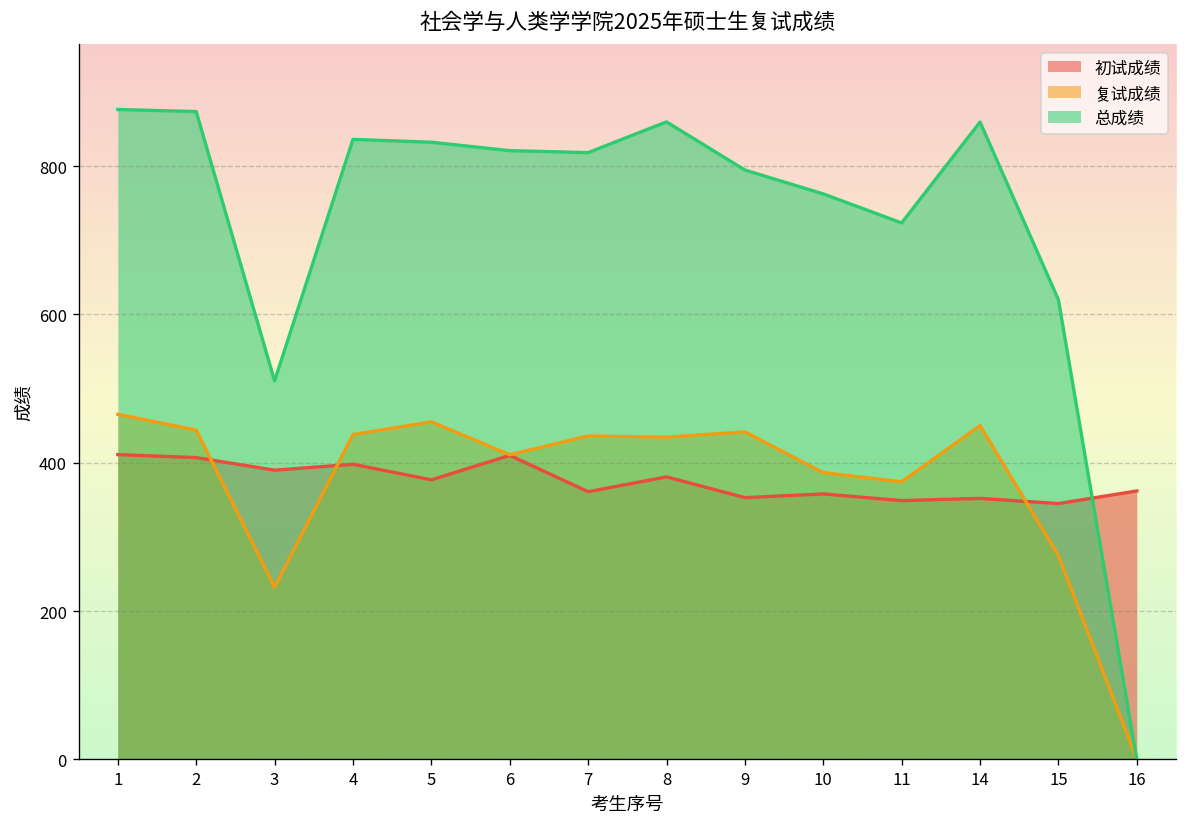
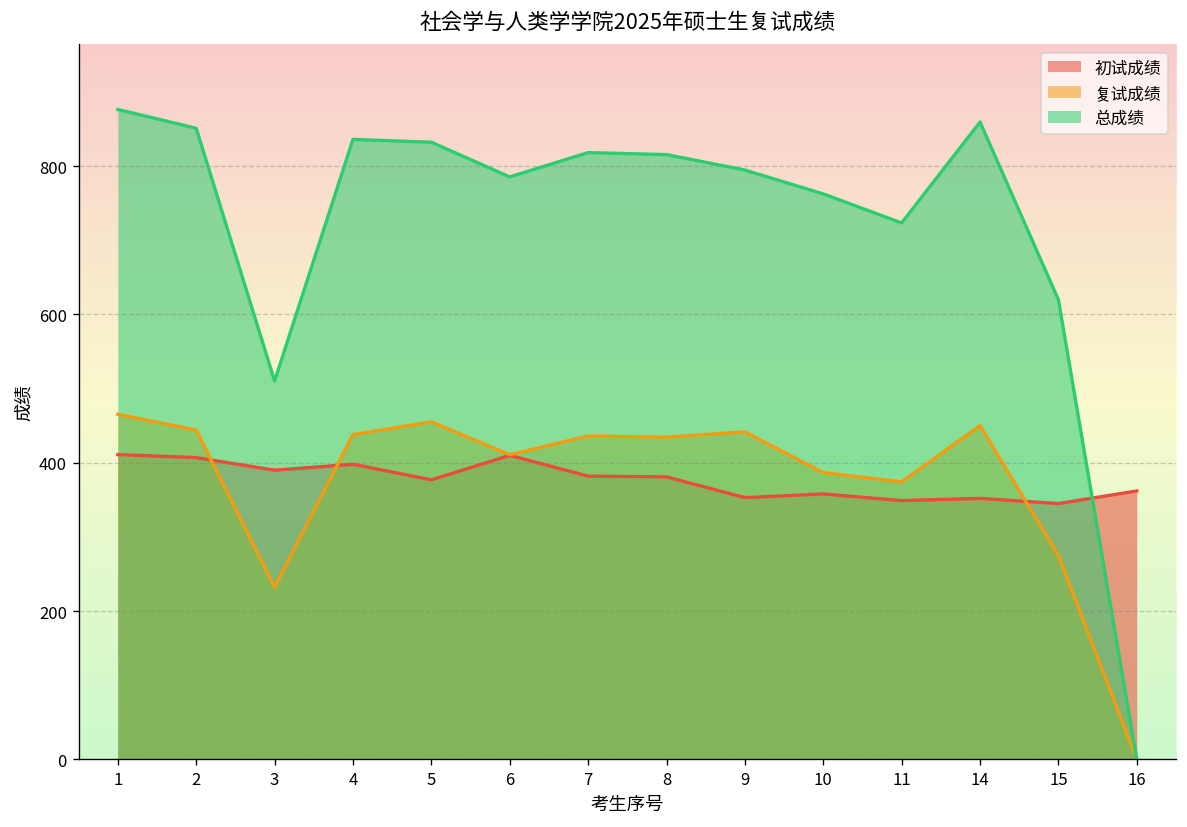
  {
    "初试成绩": {
      "1": 410,
      "2": 410,
      "3": 390,
      "4": 400,
      "5": 380,
-     "7": 360,
+     "7": 380,
      "8": 380,
      "9": 350,
      "10": 360,
      "11": 350,
      "14": 350,
      "15": 350,
      "16": 360
    },
    "复试成绩": {
      "1": 470,
      "2": 440,
      "3": 230,
      "4": 440,
      "5": 460,
      "7": 440,
      "8": 430,
      "9": 440,
      "10": 390,
      "11": 370,
      "14": 450,
      "15": 270
    },
    "总成绩": {
      "1": 880,
-     "2": 870,
+     "2": 850,
      "3": 510,
      "4": 840,
      "5": 830,
-     "6": 820,
+     "6": 790,
      "7": 820,
-     "8": 860,
+     "8": 820,
      "9": 790,
      "10": 760,
      "11": 720,
      "14": 860,
      "15": 620
    }
  }
